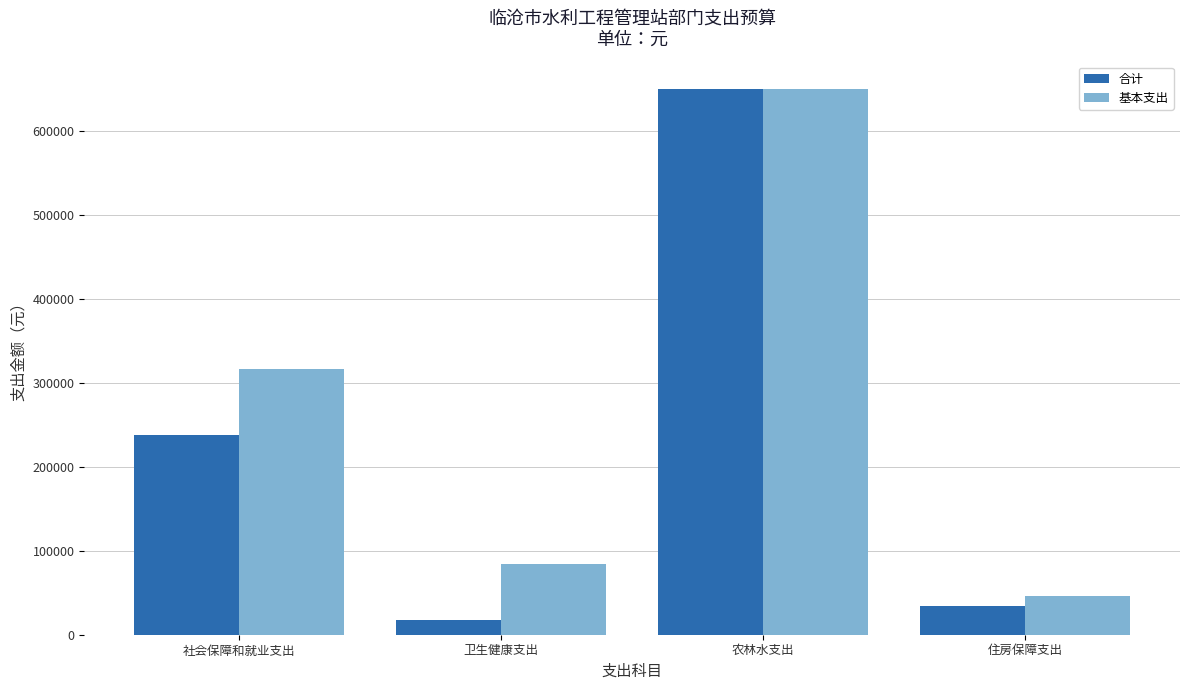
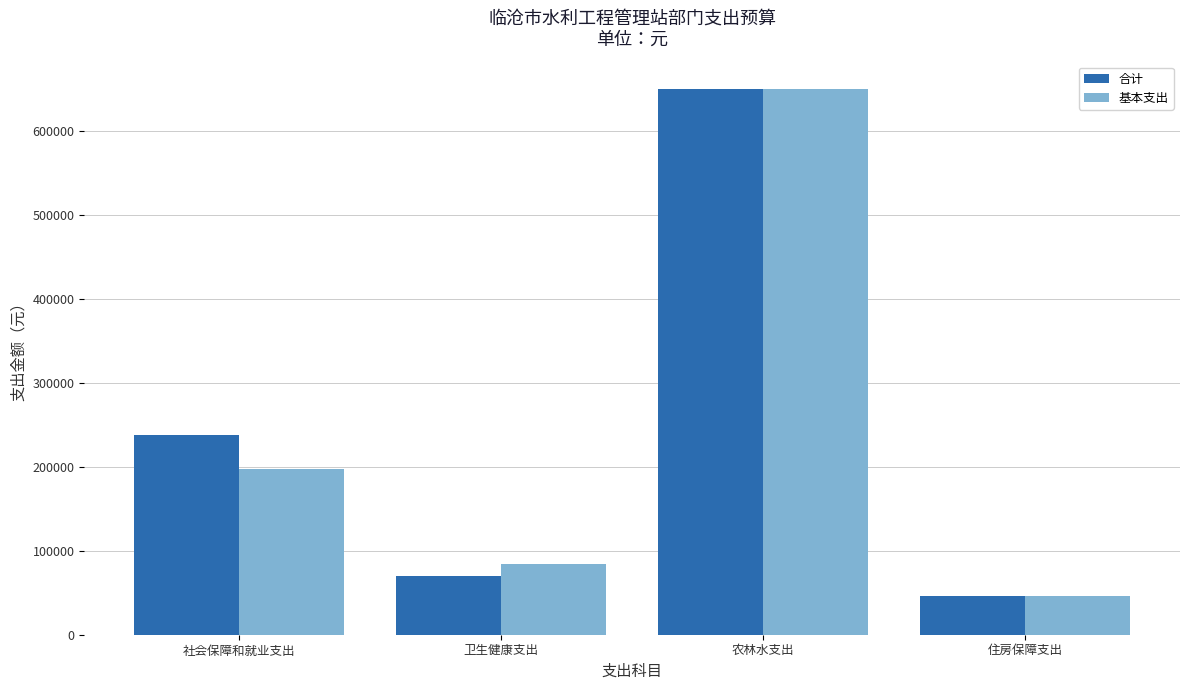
  {
    "合计": {
      "社会保障和就业支出": 240000,
-     "卫生健康支出": 20000,
+     "卫生健康支出": 70000,
      "农林水支出": 650000,
-     "住房保障支出": 30000
+     "住房保障支出": 50000
    },
    "基本支出": {
-     "社会保障和就业支出": 320000,
+     "社会保障和就业支出": 200000,
      "卫生健康支出": 80000,
      "农林水支出": 650000,
      "住房保障支出": 50000
    }
  }
